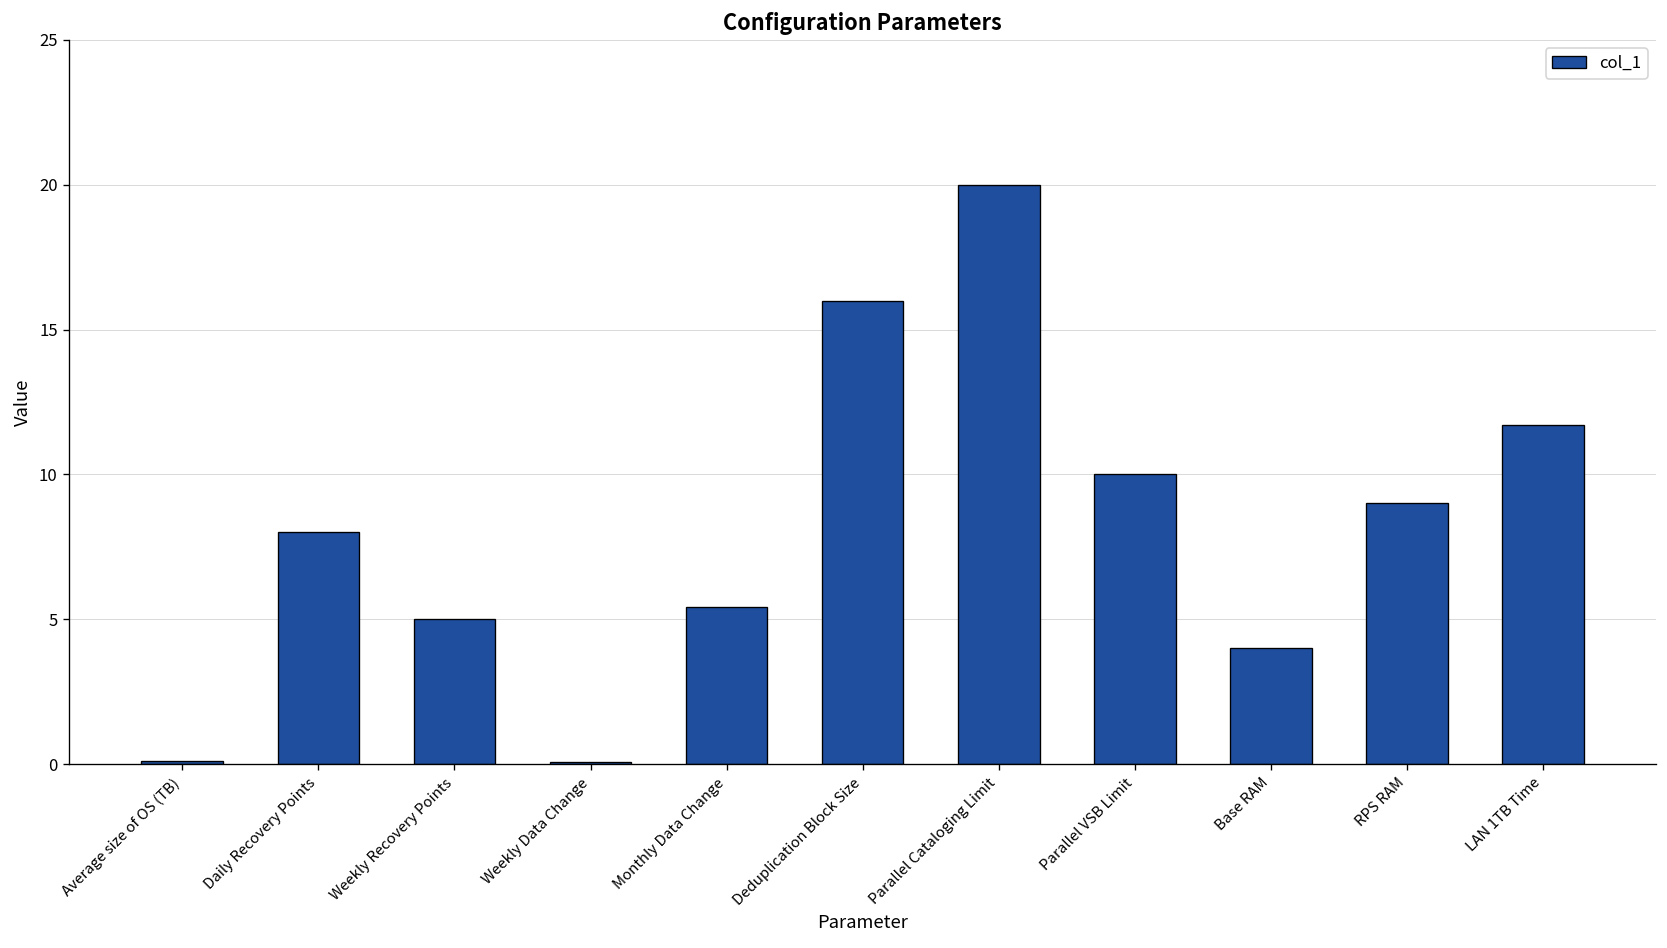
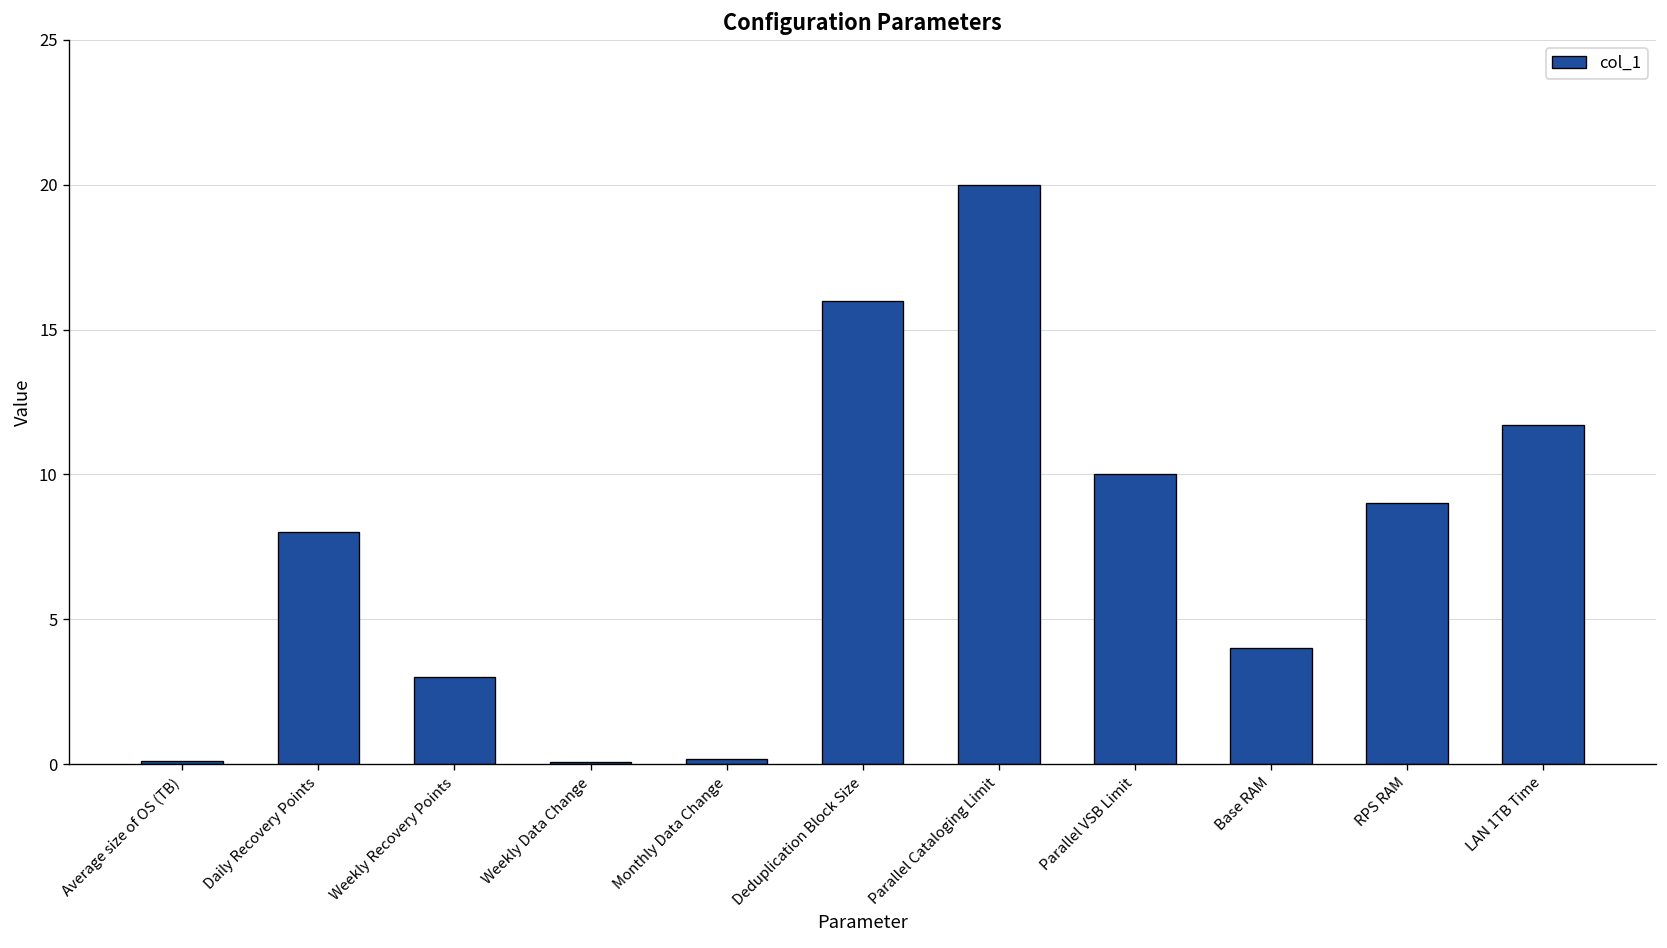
  {
    "Daily Recovery Points": 8.0,
-   "Weekly Recovery Points": 5,
-   "Monthly Data Change": 5.4,
+   "Weekly Recovery Points": 3,
+   "Monthly Data Change": 0.2,
    "Deduplication Block Size": 16.0,
    "Parallel Cataloging Limit": 20.0,
    "Parallel VSB Limit": 10.0,
    "Base RAM": 4.0,
    "RPS RAM": 9.0,
    "LAN 1TB Time": 11.7
  }
